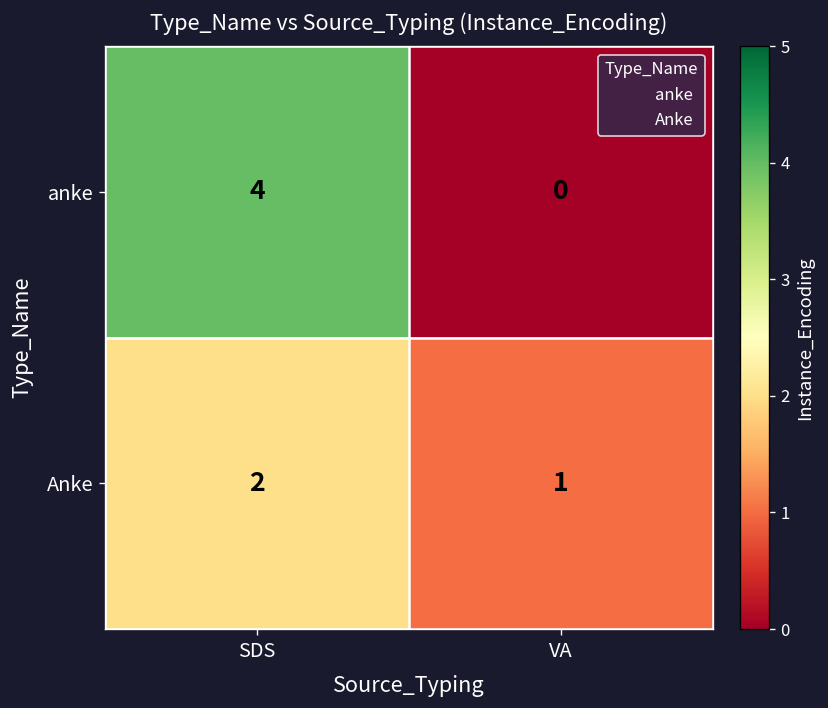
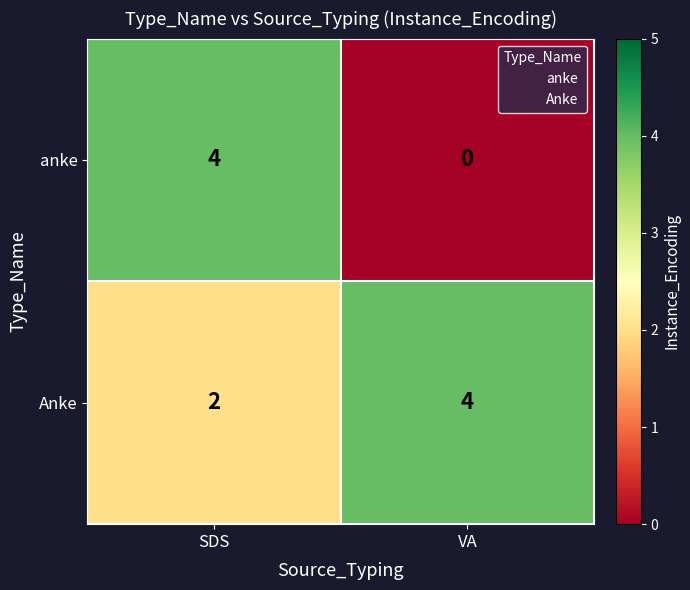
  {
    "anke": {
      "SDS": 4,
      "VA": 0
    },
    "Anke": {
      "SDS": 2,
-     "VA": 1
+     "VA": 4
    }
  }
